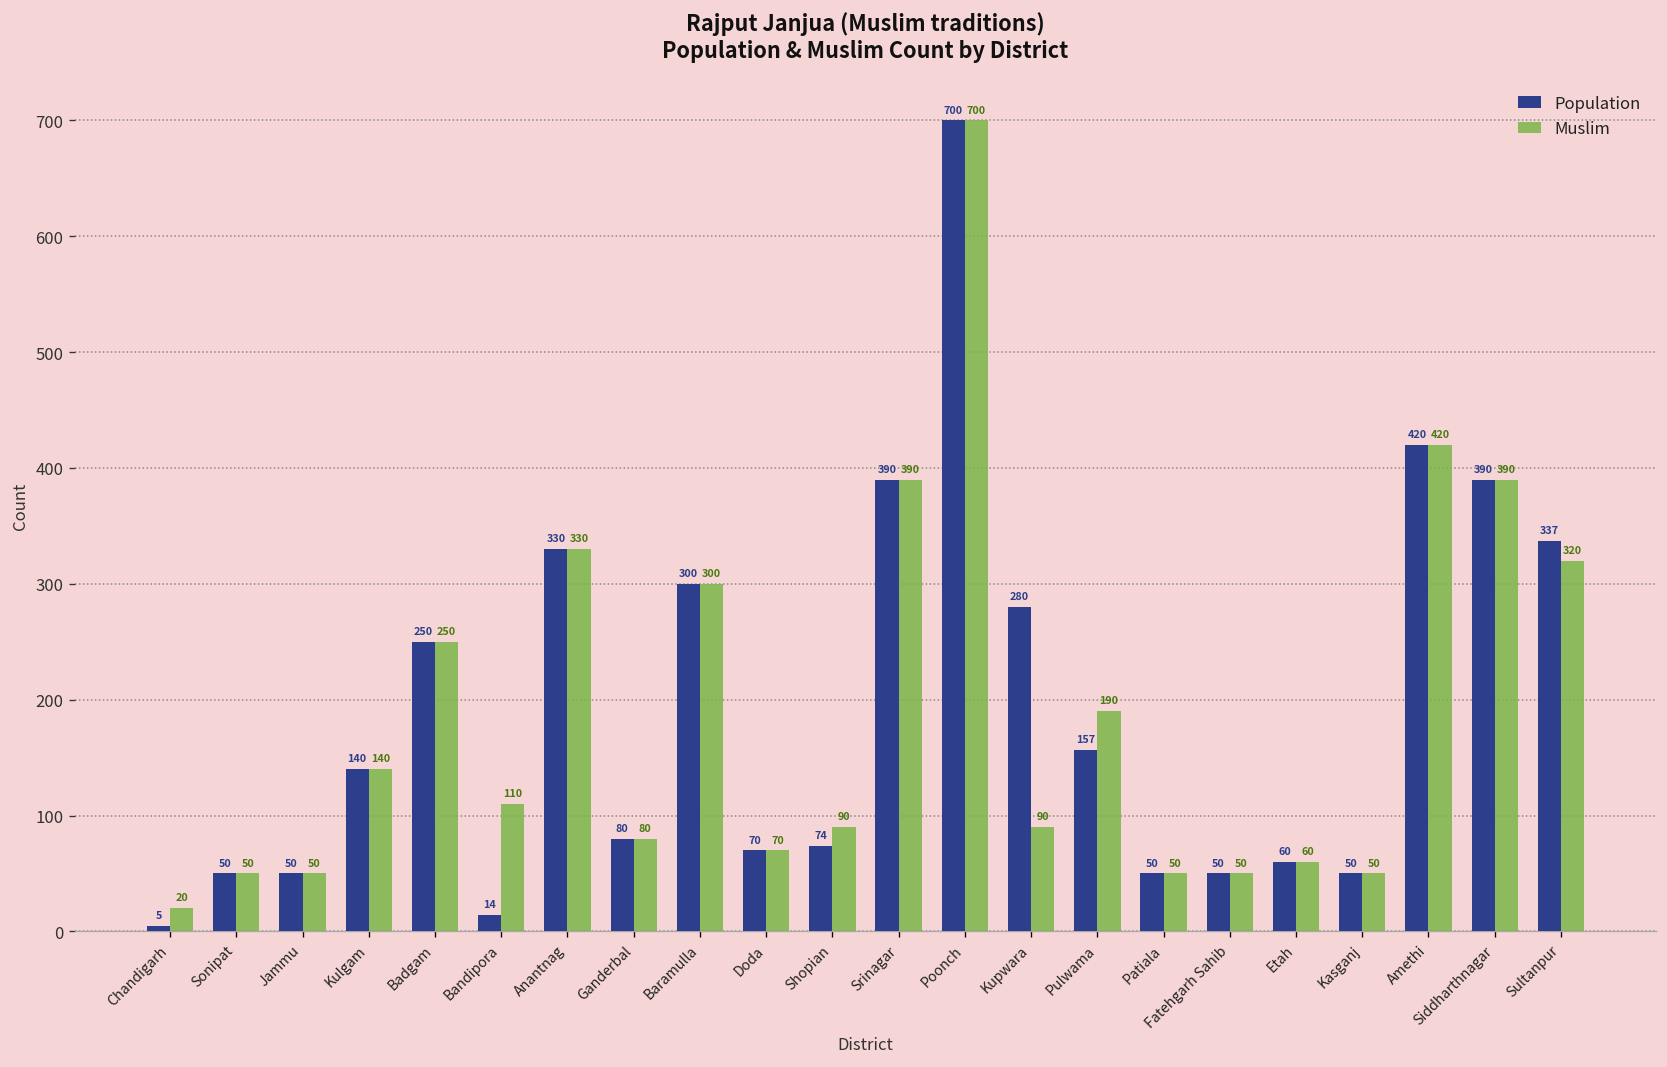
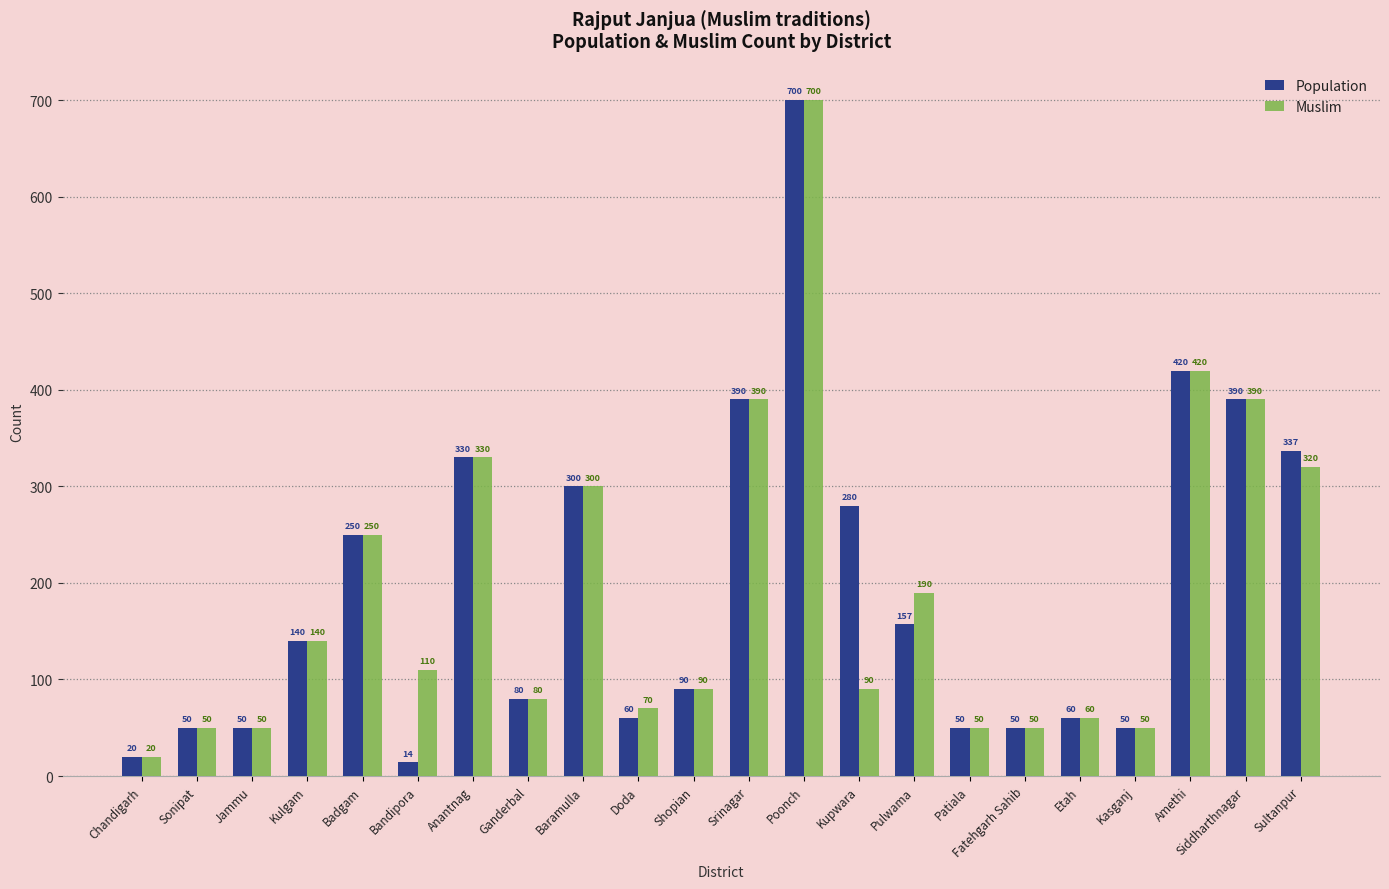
  {
    "Population": {
-     "Chandigarh": 5,
+     "Chandigarh": 20,
      "Sonipat": 50,
      "Jammu": 50,
      "Kulgam": 140,
      "Badgam": 250,
      "Bandipora": 14,
      "Anantnag": 330,
      "Ganderbal": 80,
      "Baramulla": 300,
-     "Doda": 70,
-     "Shopian": 74,
+     "Doda": 60,
+     "Shopian": 90,
      "Srinagar": 390,
      "Poonch": 700,
      "Kupwara": 280,
      "Pulwama": 157,
      "Patiala": 50,
      "Fatehgarh Sahib": 50,
      "Etah": 60,
      "Kasganj": 50,
      "Amethi": 420,
      "Siddharthnagar": 390,
      "Sultanpur": 337
    },
    "Muslim": {
      "Chandigarh": 20,
      "Sonipat": 50,
      "Jammu": 50,
      "Kulgam": 140,
      "Badgam": 250,
      "Bandipora": 110,
      "Anantnag": 330,
      "Ganderbal": 80,
      "Baramulla": 300,
      "Doda": 70,
      "Shopian": 90,
      "Srinagar": 390,
      "Poonch": 700,
      "Kupwara": 90,
      "Pulwama": 190,
      "Patiala": 50,
      "Fatehgarh Sahib": 50,
      "Etah": 60,
      "Kasganj": 50,
      "Amethi": 420,
      "Siddharthnagar": 390,
      "Sultanpur": 320
    }
  }
